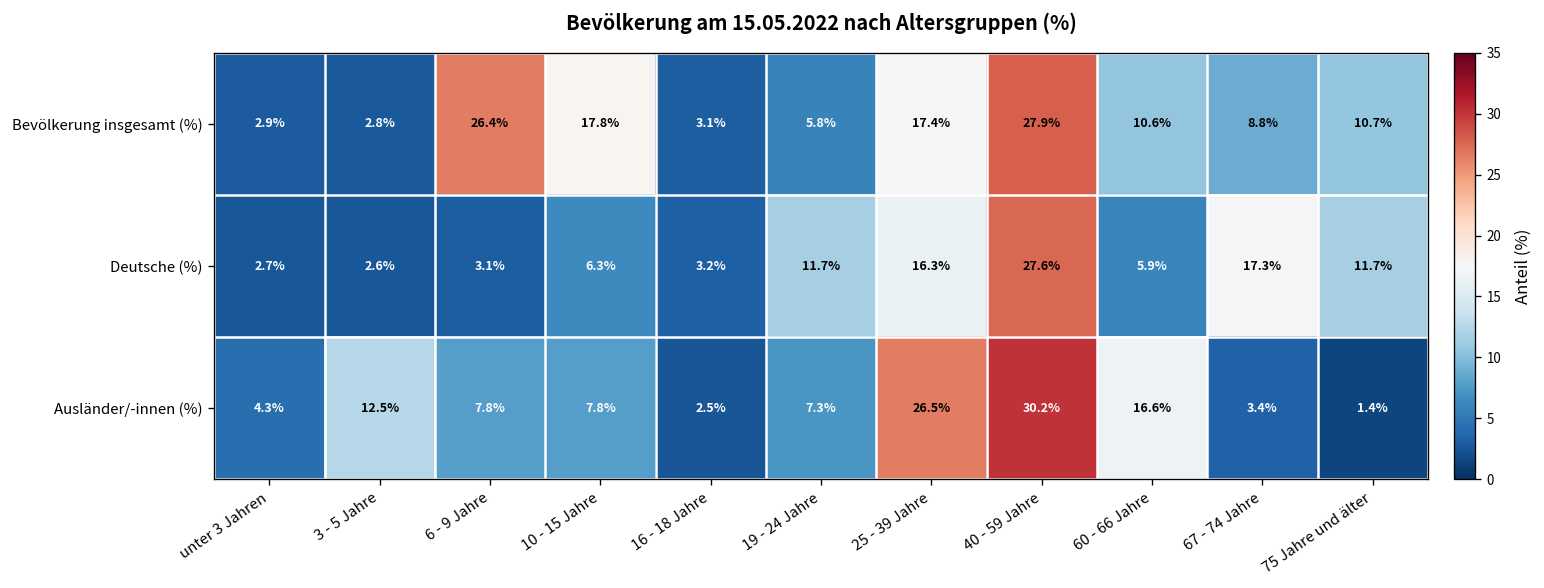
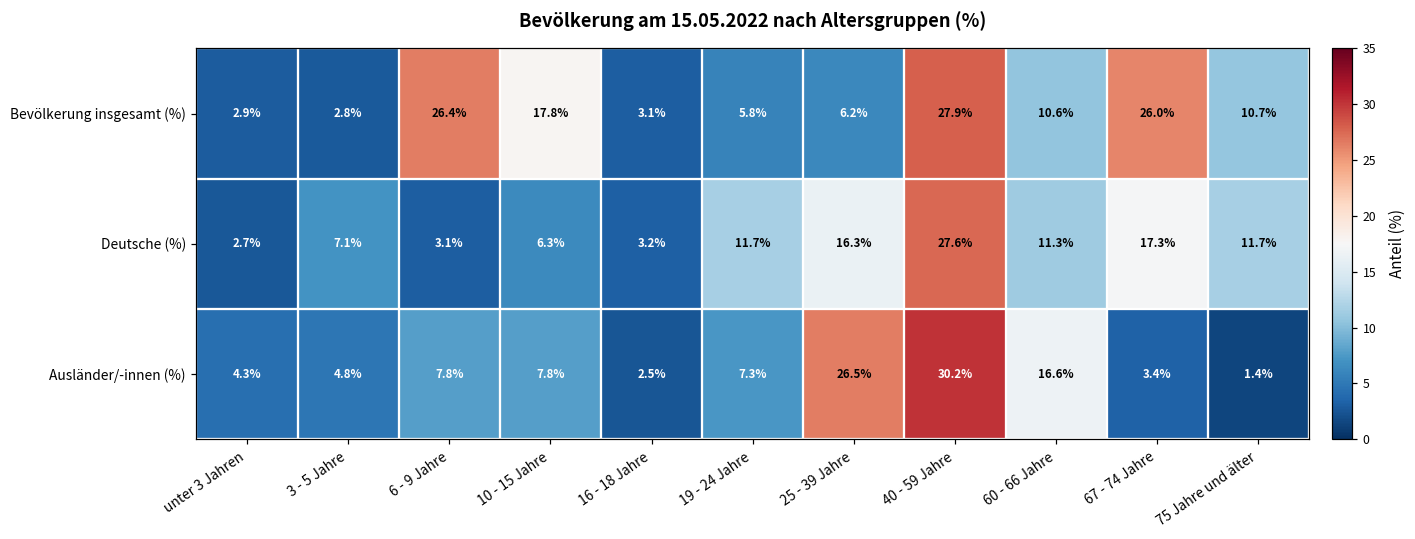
  {
    "Bevölkerung insgesamt (%)": {
      "unter 3 Jahren": "2.9%",
      "3 - 5 Jahre": "2.8%",
      "6 - 9 Jahre": "26.4%",
      "10 - 15 Jahre": "17.8%",
      "16 - 18 Jahre": "3.1%",
      "19 - 24 Jahre": "5.8%",
-     "25 - 39 Jahre": "17.4%",
+     "25 - 39 Jahre": "6.2%",
      "40 - 59 Jahre": "27.9%",
      "60 - 66 Jahre": "10.6%",
-     "67 - 74 Jahre": "8.8%",
+     "67 - 74 Jahre": "26.0%",
      "75 Jahre und älter": "10.7%"
    },
    "Deutsche (%)": {
      "unter 3 Jahren": "2.7%",
-     "3 - 5 Jahre": "2.6%",
+     "3 - 5 Jahre": "7.1%",
      "6 - 9 Jahre": "3.1%",
      "10 - 15 Jahre": "6.3%",
      "16 - 18 Jahre": "3.2%",
      "19 - 24 Jahre": "11.7%",
      "25 - 39 Jahre": "16.3%",
      "40 - 59 Jahre": "27.6%",
-     "60 - 66 Jahre": "5.9%",
+     "60 - 66 Jahre": "11.3%",
      "67 - 74 Jahre": "17.3%",
      "75 Jahre und älter": "11.7%"
    },
    "Ausländer/-innen (%)": {
      "unter 3 Jahren": "4.3%",
-     "3 - 5 Jahre": "12.5%",
+     "3 - 5 Jahre": "4.8%",
      "6 - 9 Jahre": "7.8%",
      "10 - 15 Jahre": "7.8%",
      "16 - 18 Jahre": "2.5%",
      "19 - 24 Jahre": "7.3%",
      "25 - 39 Jahre": "26.5%",
      "40 - 59 Jahre": "30.2%",
      "60 - 66 Jahre": "16.6%",
      "67 - 74 Jahre": "3.4%",
      "75 Jahre und älter": "1.4%"
    }
  }
